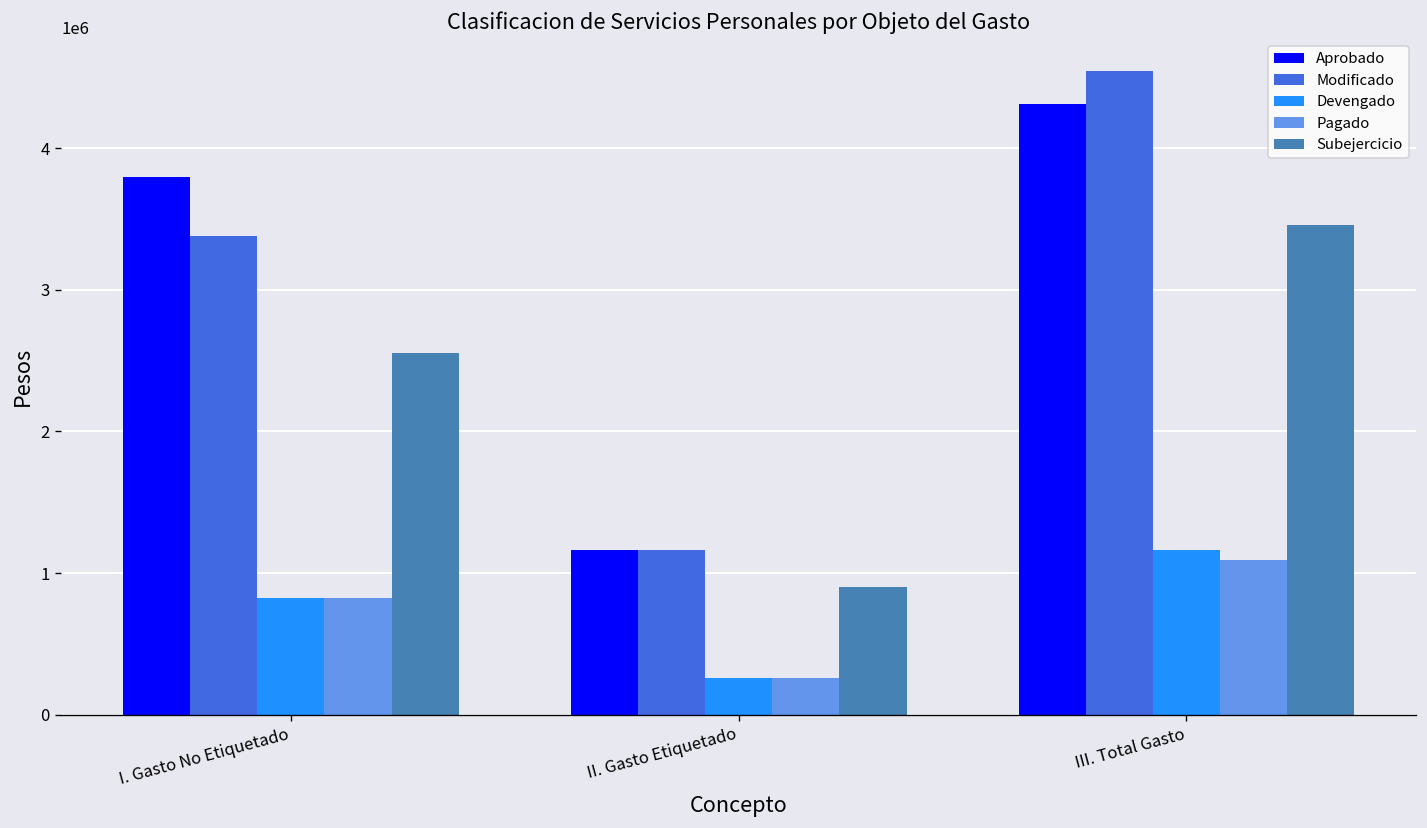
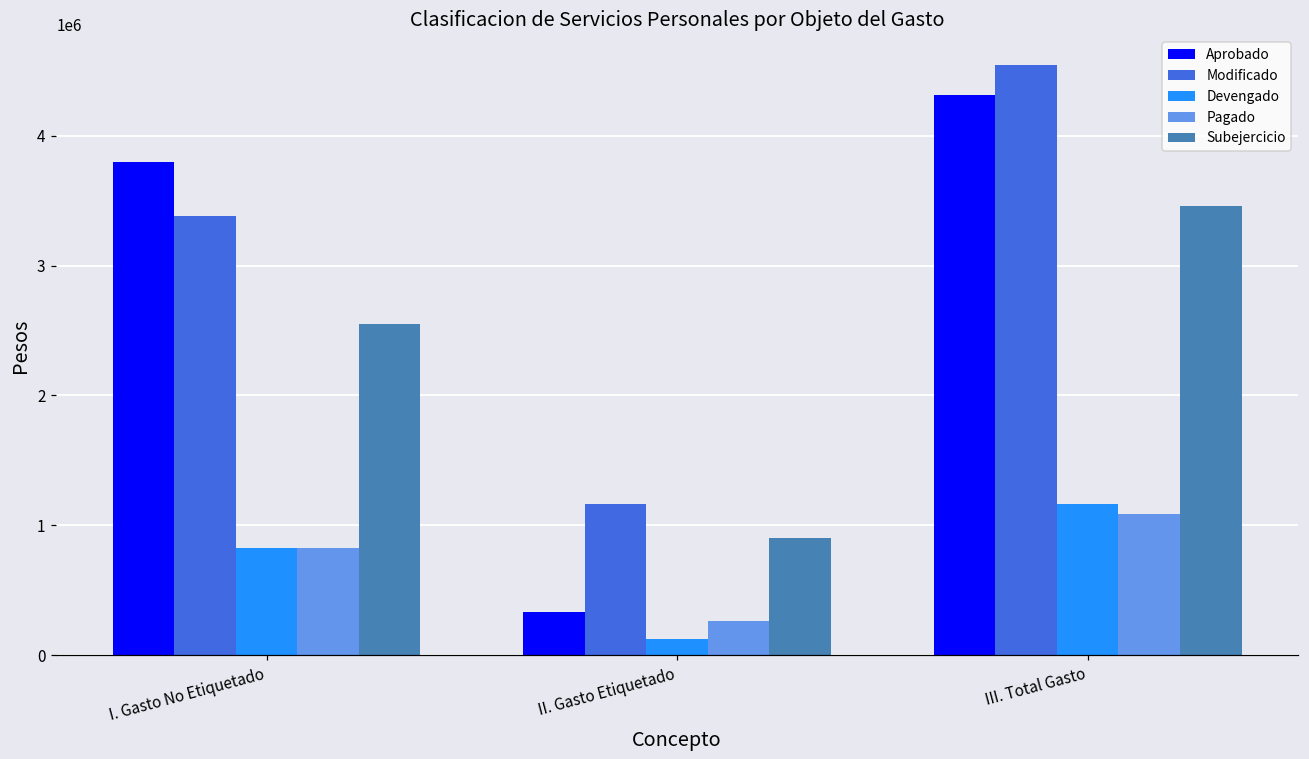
  {
    "Aprobado": {
      "I. Gasto No Etiquetado": 3800000,
-     "II. Gasto Etiquetado": 1170000,
+     "II. Gasto Etiquetado": 330000,
      "III. Total Gasto": 4310000
    },
    "Devengado": {
      "I. Gasto No Etiquetado": 830000,
-     "II. Gasto Etiquetado": 260000,
+     "II. Gasto Etiquetado": 130000,
      "III. Total Gasto": 1160000
    }
  }
